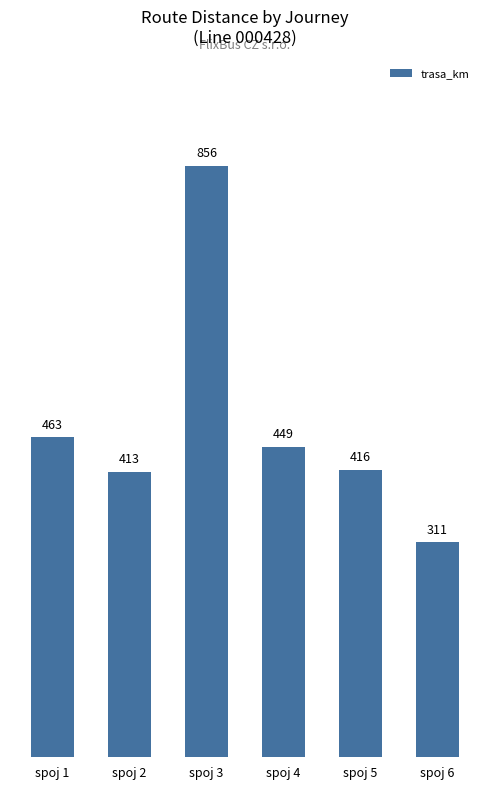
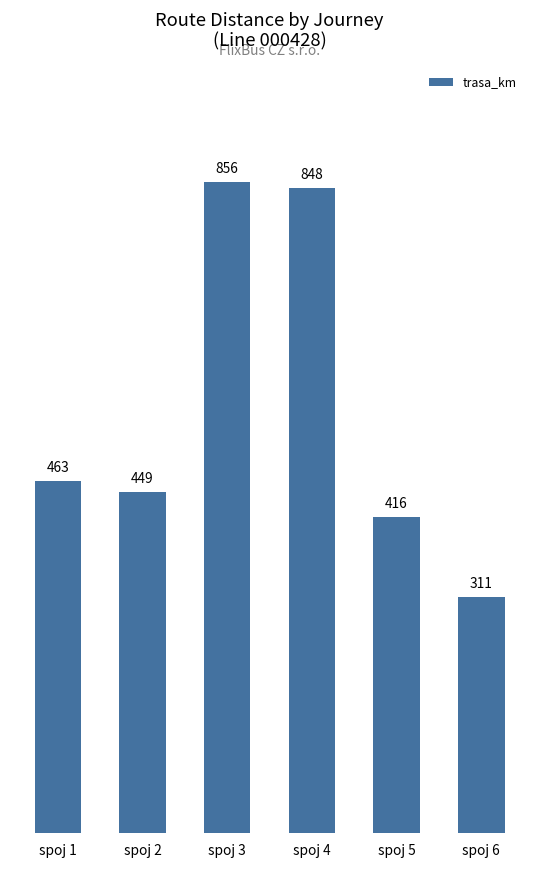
  {
    "spoj 1": 463,
-   "spoj 2": 413,
+   "spoj 2": 449,
    "spoj 3": 856,
-   "spoj 4": 449,
+   "spoj 4": 848,
    "spoj 5": 416,
    "spoj 6": 311
  }
